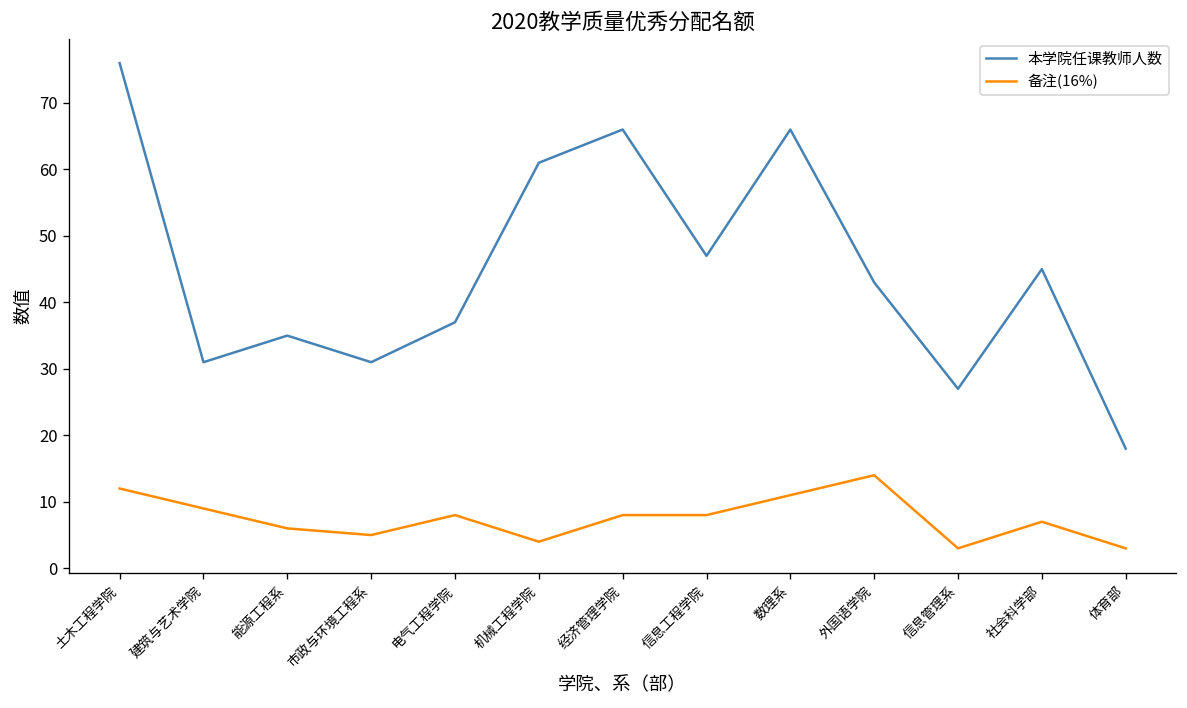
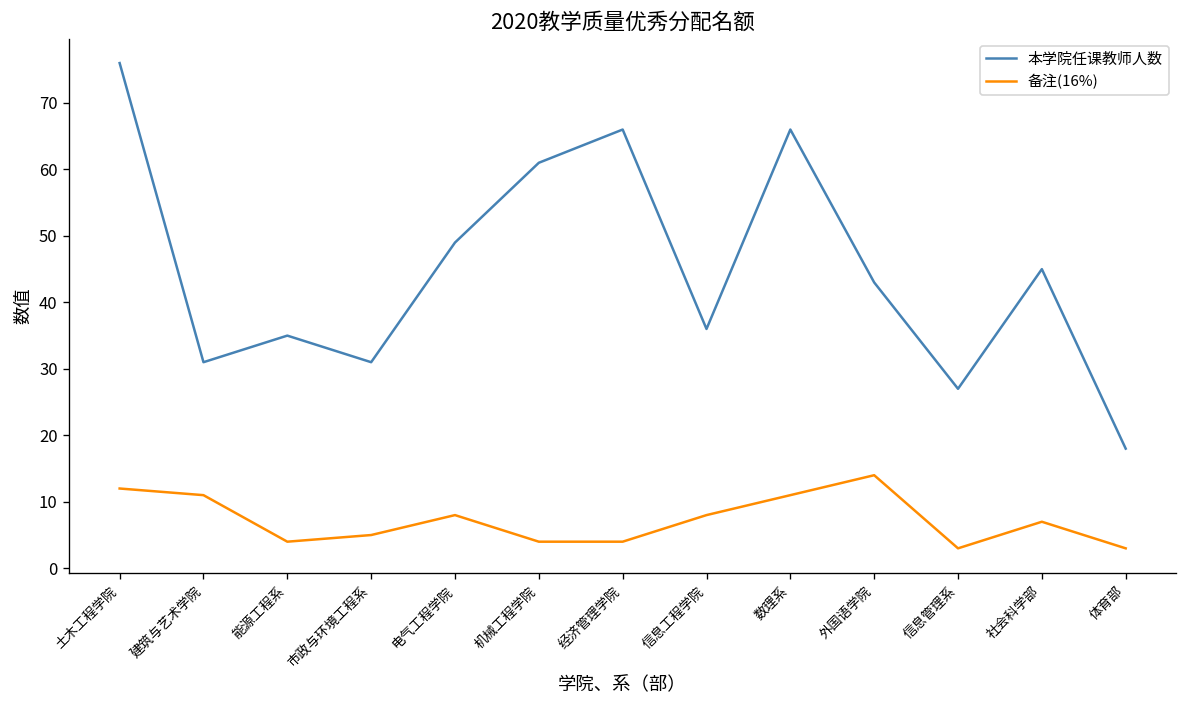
  {
    "本学院任课教师人数": {
      "土木工程学院": 76,
      "建筑与艺术学院": 31,
      "能源工程系": 35,
      "市政与环境工程系": 31,
-     "电气工程学院": 37,
+     "电气工程学院": 49,
      "机械工程学院": 61,
      "经济管理学院": 66,
-     "信息工程学院": 47,
+     "信息工程学院": 36,
      "数理系": 66,
      "外国语学院": 43,
      "信息管理系": 27,
      "社会科学部": 45,
      "体育部": 18
    },
    "备注(16%)": {
      "土木工程学院": 12,
-     "建筑与艺术学院": 9,
-     "能源工程系": 6,
+     "建筑与艺术学院": 11,
+     "能源工程系": 4,
      "市政与环境工程系": 5,
      "电气工程学院": 8,
      "机械工程学院": 4,
-     "经济管理学院": 8,
+     "经济管理学院": 4,
      "信息工程学院": 8,
      "数理系": 11,
      "外国语学院": 14,
      "信息管理系": 3,
      "社会科学部": 7,
      "体育部": 3
    }
  }
